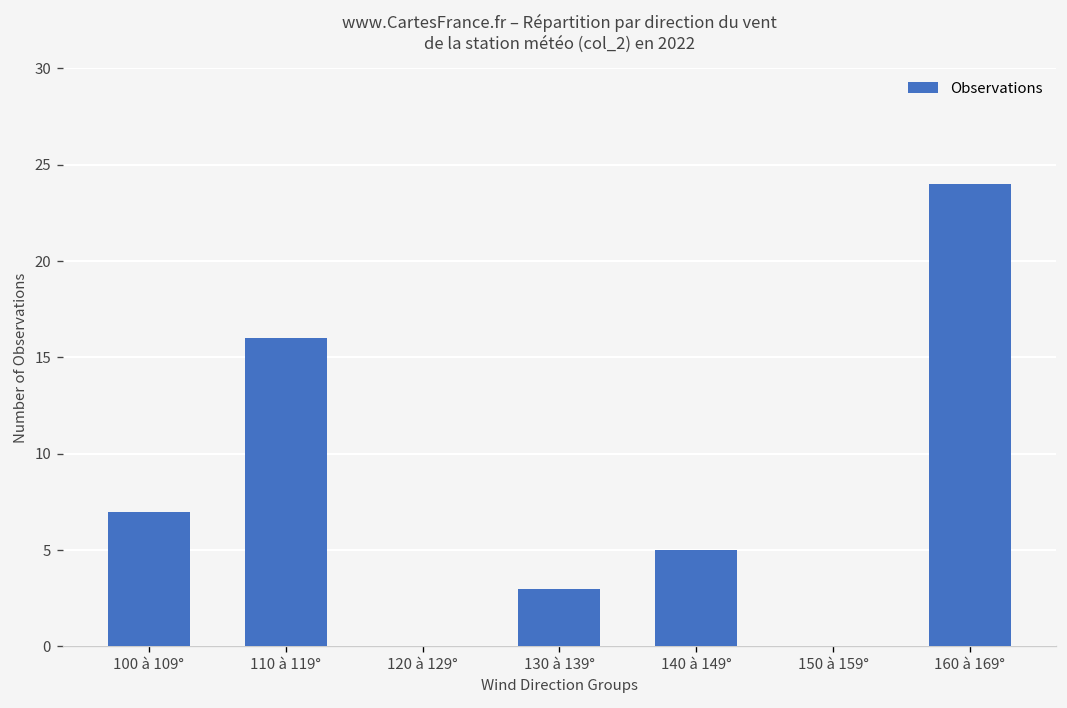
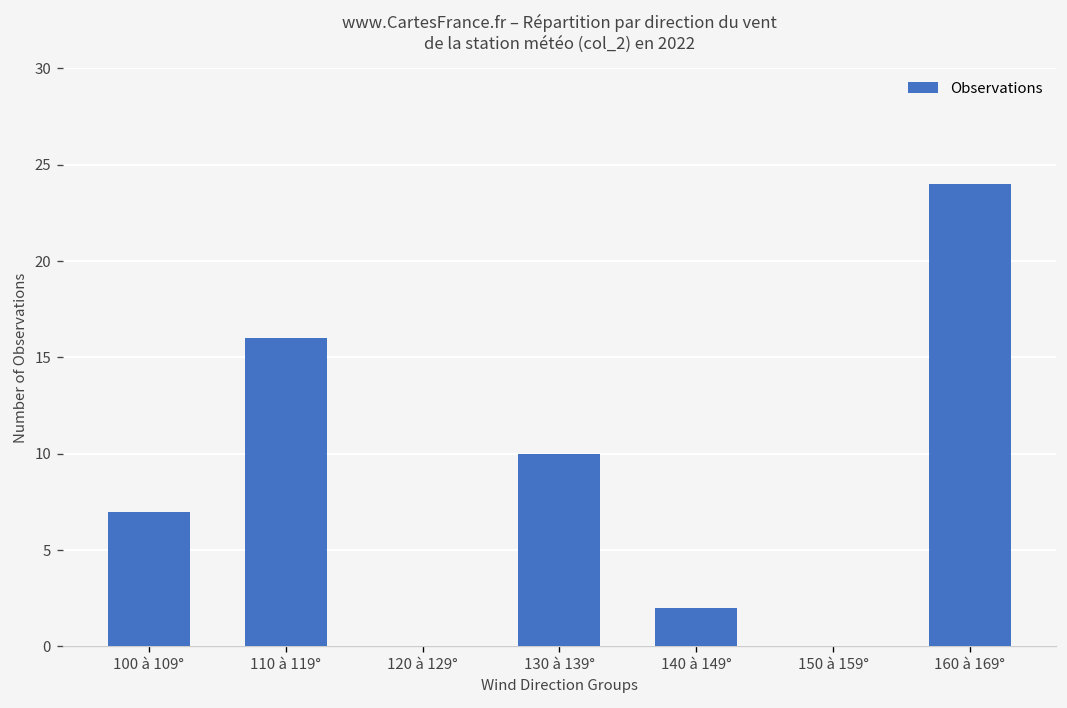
  {
    "100 à 109°": 7,
    "110 à 119°": 16,
    "120 à 129°": 0,
-   "130 à 139°": 3,
-   "140 à 149°": 5,
+   "130 à 139°": 10,
+   "140 à 149°": 2,
    "150 à 159°": 0,
    "160 à 169°": 24
  }
